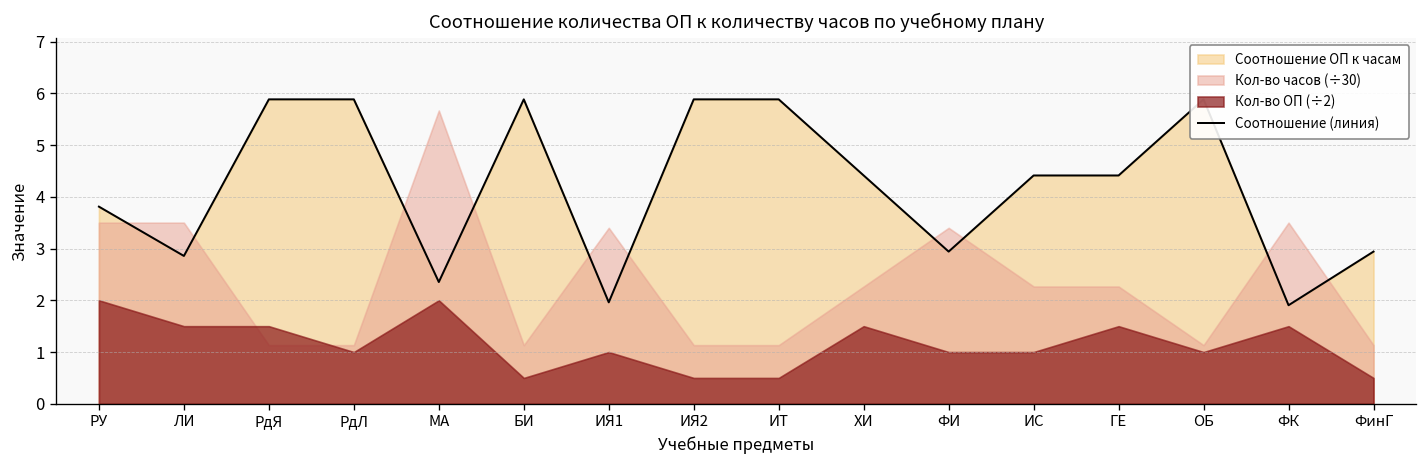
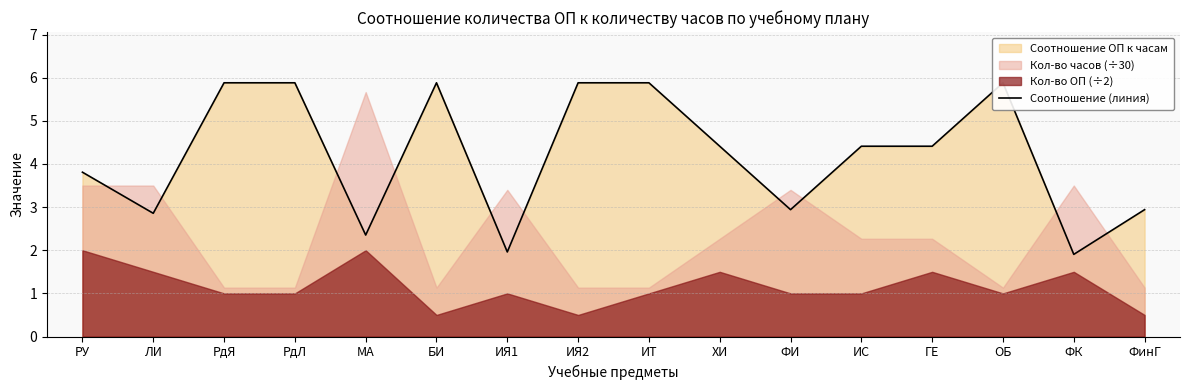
  {
    "Кол-во ОП (÷2)": {
      "РУ": 2.0,
      "ЛИ": 1.5,
-     "РдЯ": 1.5,
+     "РдЯ": 1.0,
      "РдЛ": 1.0,
      "МА": 2.0,
      "БИ": 0.5,
      "ИЯ1": 1.0,
      "ИЯ2": 0.5,
-     "ИТ": 0.5,
+     "ИТ": 1.0,
      "ХИ": 1.5,
      "ФИ": 1.0,
      "ИС": 1.0,
      "ГЕ": 1.5,
      "ОБ": 1.0,
      "ФК": 1.5,
      "ФинГ": 0.5
    }
  }
